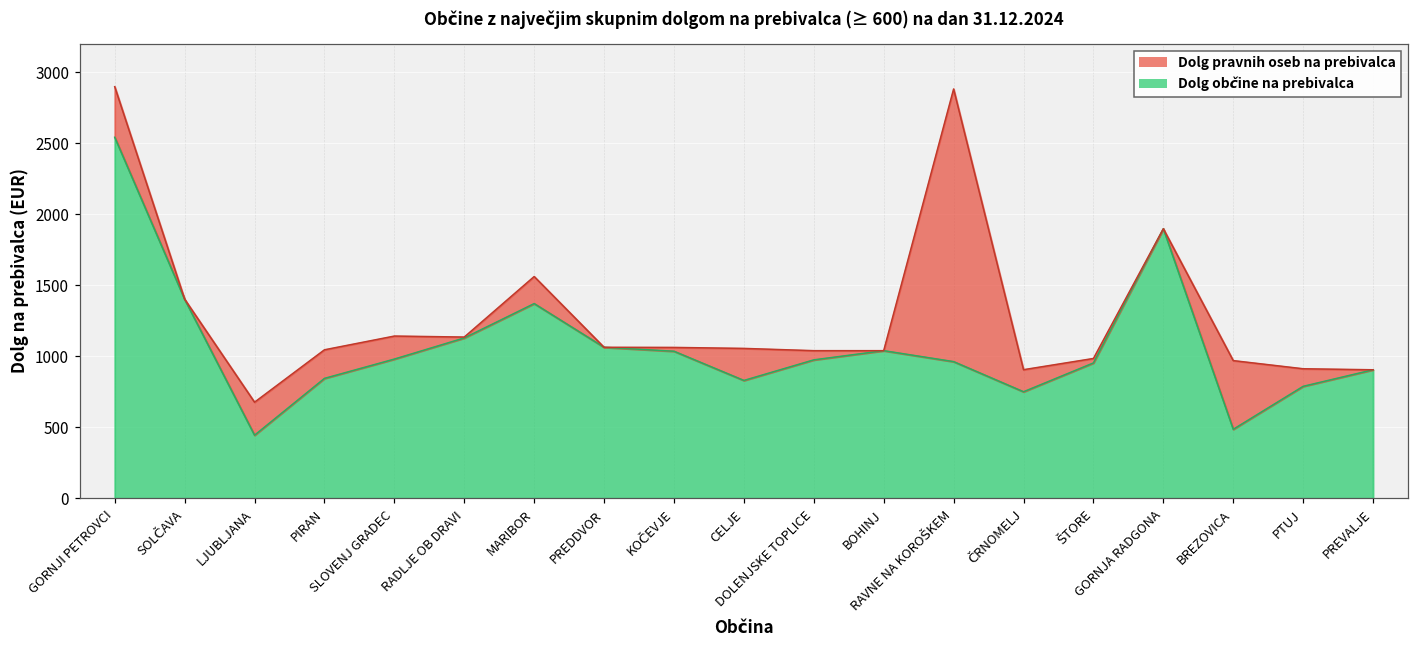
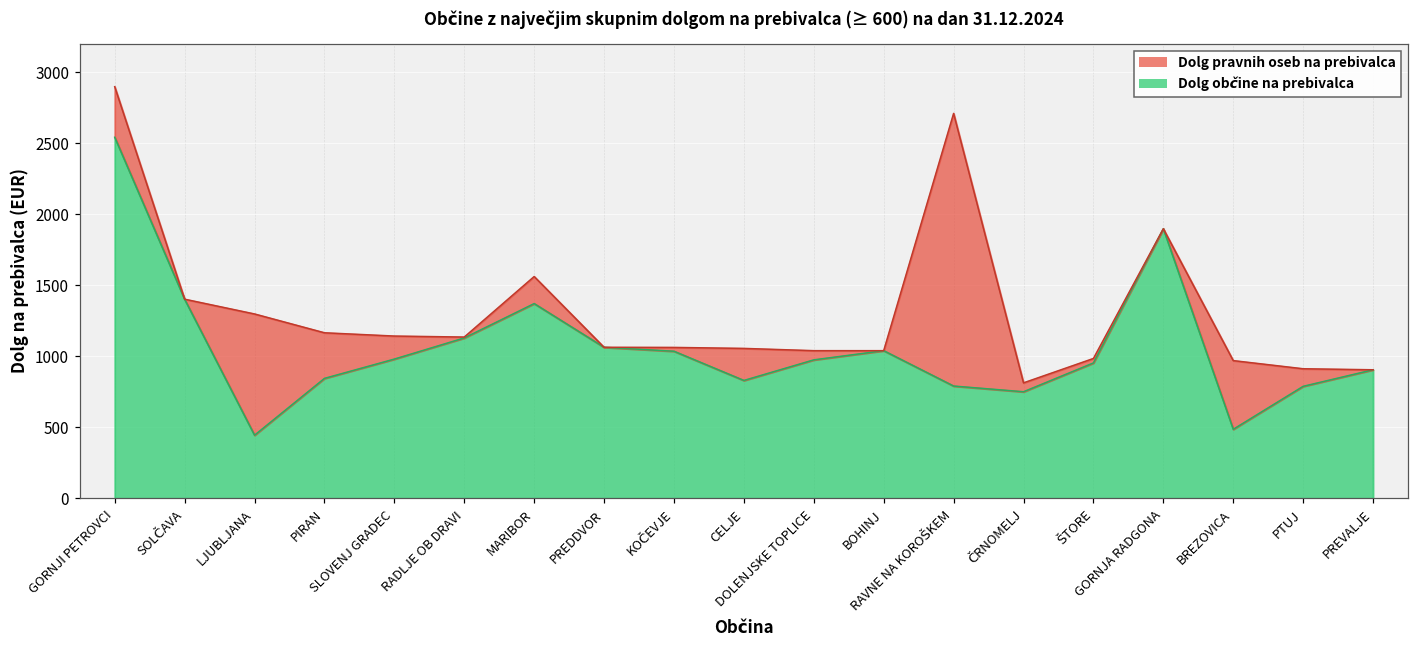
  {
    "Dolg občine na prebivalca": {
      "GORNJI PETROVCI": 2540,
      "LJUBLJANA": 440,
      "PIRAN": 840,
      "SLOVENJ GRADEC": 980,
      "MARIBOR": 1370,
      "KOČEVJE": 1040,
      "CELJE": 830,
      "DOLENJSKE TOPLICE": 970,
-     "RAVNE NA KOROŠKEM": 960,
+     "RAVNE NA KOROŠKEM": 790,
      "ČRNOMELJ": 750,
      "ŠTORE": 950,
      "BREZOVICA": 490,
      "PTUJ": 790
    },
    "Dolg pravnih oseb na prebivalca": {
      "GORNJI PETROVCI": 360,
-     "LJUBLJANA": 230,
-     "PIRAN": 200,
+     "LJUBLJANA": 850,
+     "PIRAN": 320,
      "SLOVENJ GRADEC": 160,
      "MARIBOR": 190,
      "KOČEVJE": 30,
      "CELJE": 230,
      "DOLENJSKE TOPLICE": 60,
      "RAVNE NA KOROŠKEM": 1920,
-     "ČRNOMELJ": 160,
+     "ČRNOMELJ": 60,
      "ŠTORE": 30,
      "BREZOVICA": 480,
      "PTUJ": 120
    }
  }
